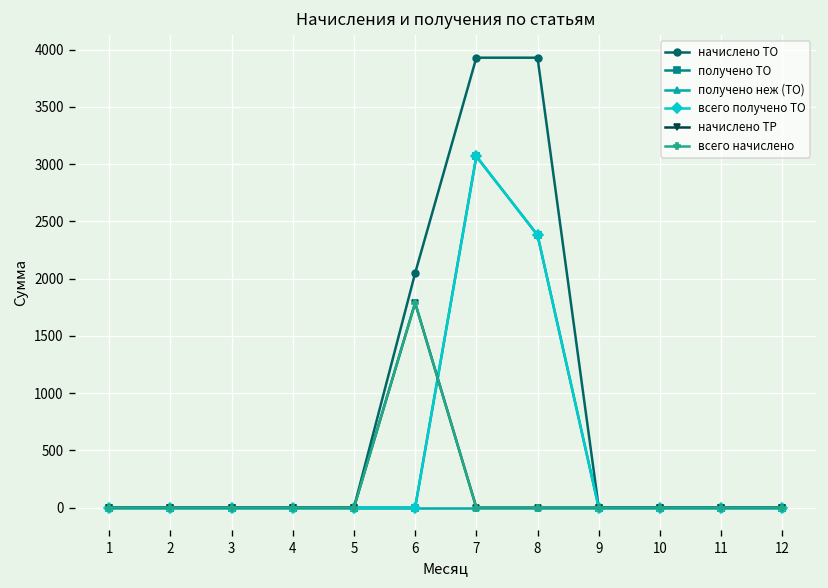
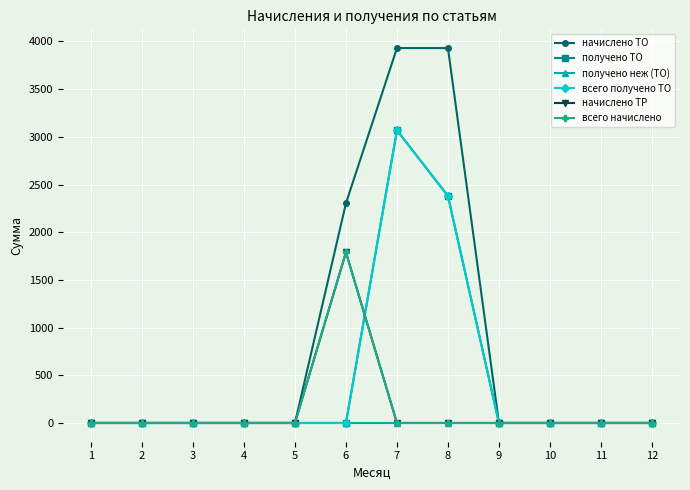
  {
    "начислено ТО": {
-     "6": 2000,
+     "6": 2300,
      "7": 3900,
      "8": 3900
    }
  }
